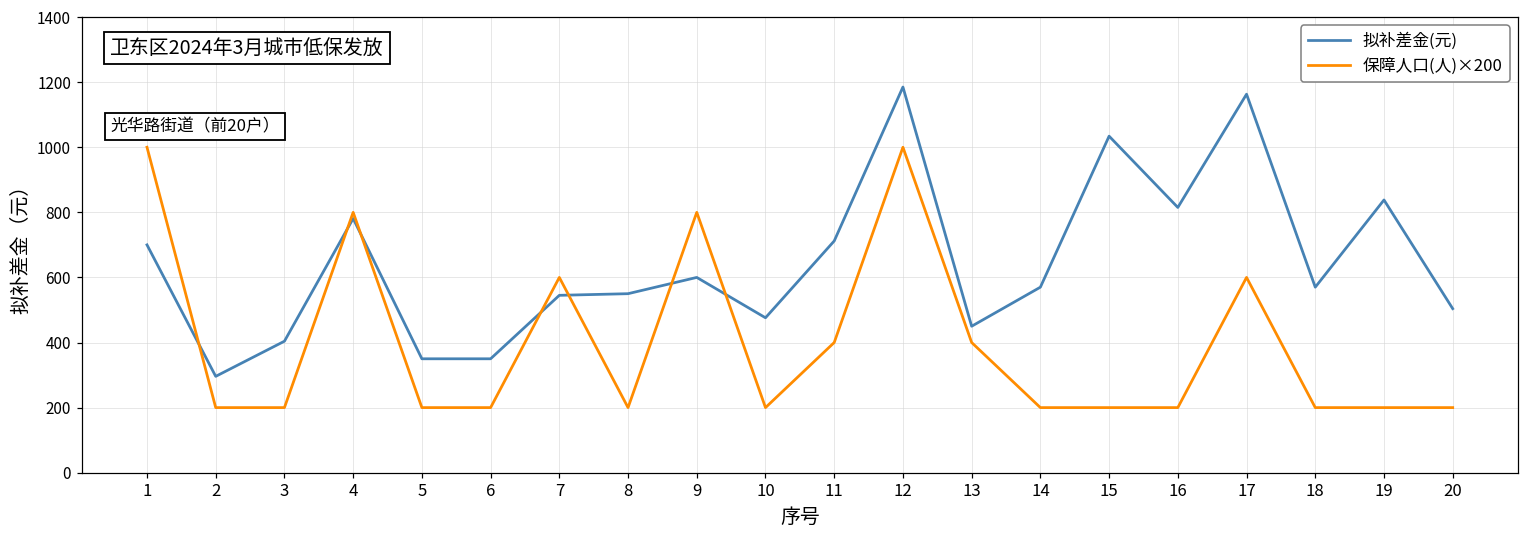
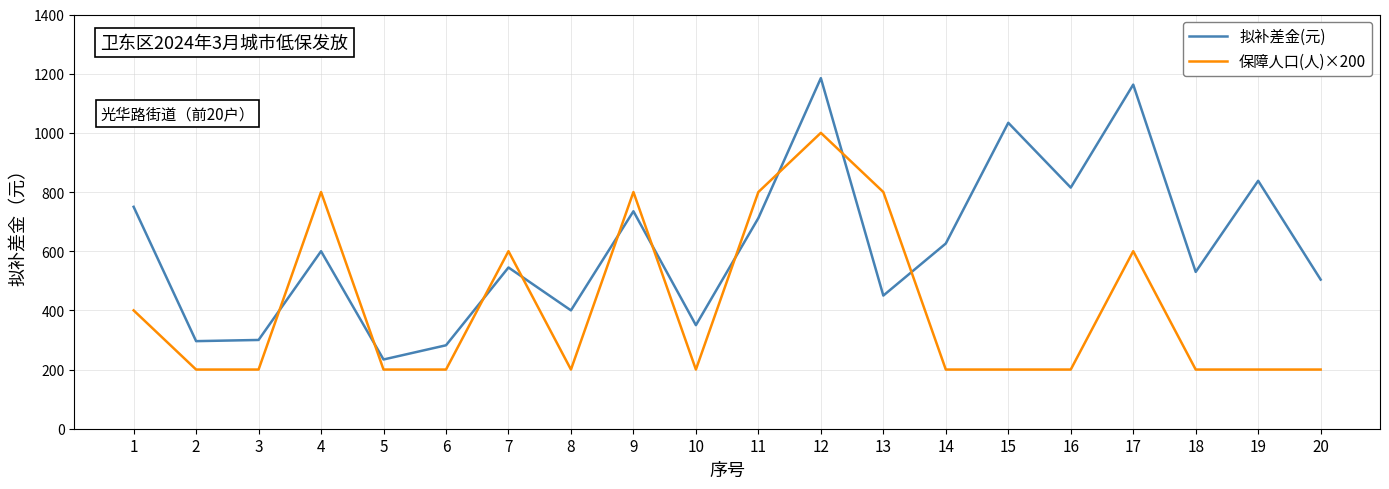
  {
    "拟补差金(元)": {
-     "1": 700,
+     "1": 750,
      "2": 300,
-     "3": 400,
-     "4": 780,
-     "5": 350,
-     "6": 350,
+     "3": 300,
+     "4": 600,
+     "5": 230,
+     "6": 280,
      "7": 550,
-     "8": 550,
-     "9": 600,
-     "10": 480,
+     "8": 400,
+     "9": 740,
+     "10": 350,
      "11": 710,
      "12": 1190,
      "13": 450,
-     "14": 570,
+     "14": 630,
      "15": 1030,
      "16": 820,
      "17": 1160,
-     "18": 570,
+     "18": 530,
      "19": 840,
      "20": 500
    },
    "保障人口(人)×200": {
-     "1": 1000,
+     "1": 400,
      "2": 200,
      "3": 200,
      "4": 800,
      "5": 200,
      "6": 200,
      "7": 600,
      "8": 200,
      "9": 800,
      "10": 200,
-     "11": 400,
+     "11": 800,
      "12": 1000,
-     "13": 400,
+     "13": 800,
      "14": 200,
      "15": 200,
      "16": 200,
      "17": 600,
      "18": 200,
      "19": 200,
      "20": 200
    }
  }
